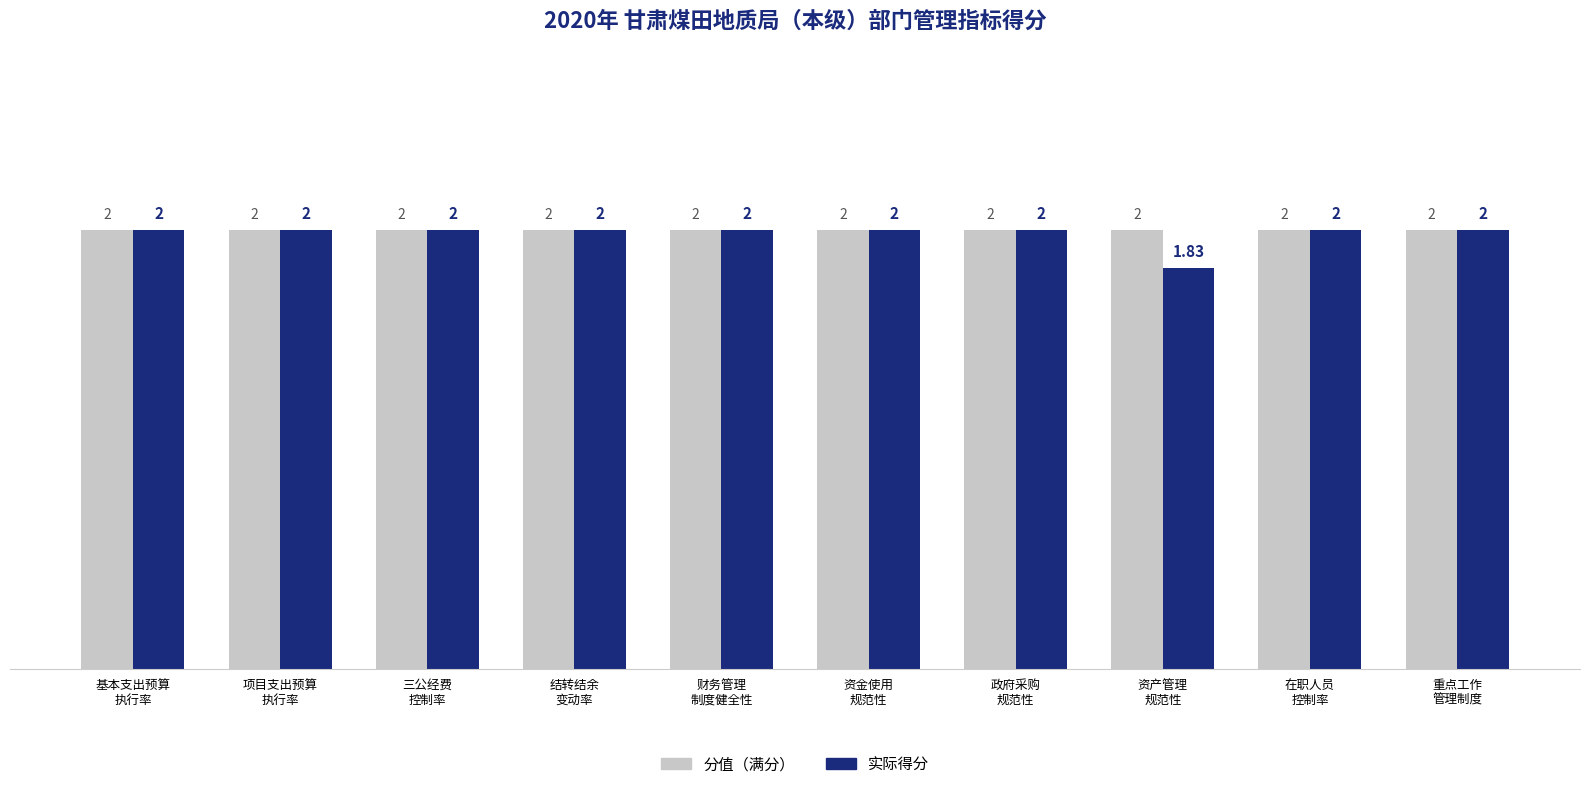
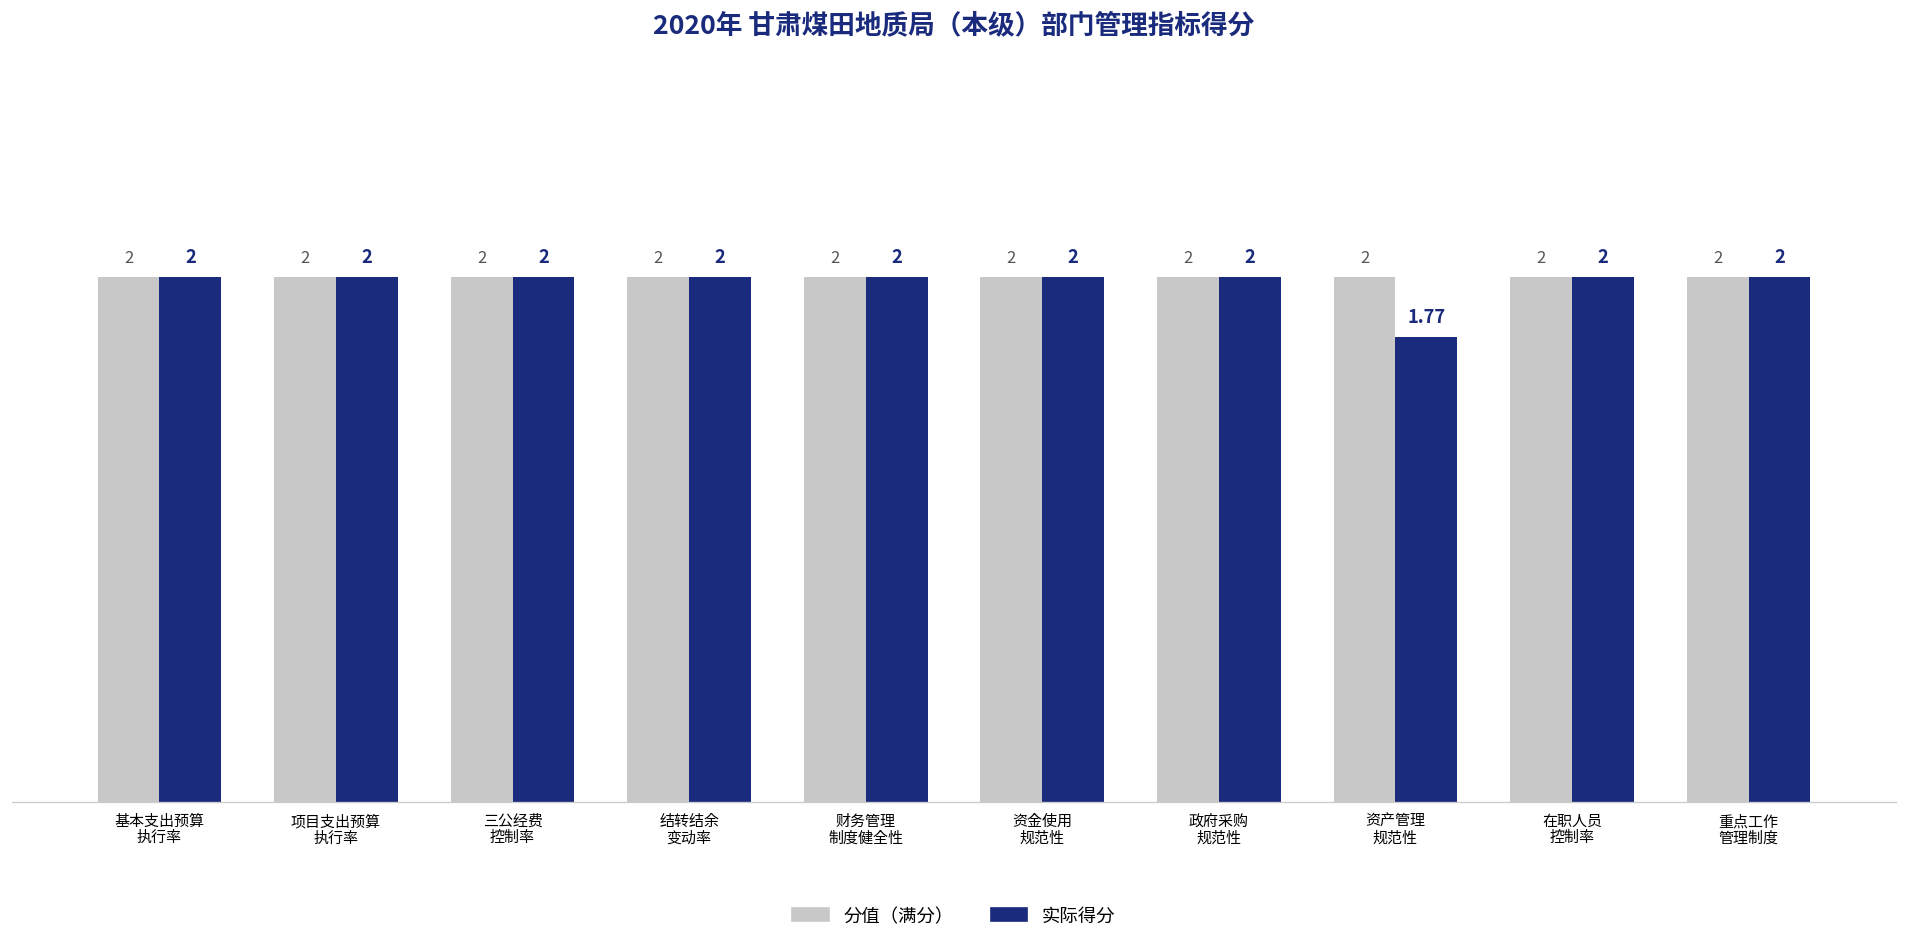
  {
    "分值（满分）": {
      "基本支出预算 执行率": 2,
      "项目支出预算 执行率": 2,
      "三公经费 控制率": 2,
      "结转结余 变动率": 2,
      "财务管理 制度健全性": 2,
      "资金使用 规范性": 2,
      "政府采购 规范性": 2,
      "资产管理 规范性": 2,
      "在职人员 控制率": 2,
      "重点工作 管理制度": 2
    },
    "实际得分": {
      "基本支出预算 执行率": 2,
      "项目支出预算 执行率": 2,
      "三公经费 控制率": 2,
      "结转结余 变动率": 2,
      "财务管理 制度健全性": 2,
      "资金使用 规范性": 2,
      "政府采购 规范性": 2,
-     "资产管理 规范性": 1.83,
+     "资产管理 规范性": 1.77,
      "在职人员 控制率": 2,
      "重点工作 管理制度": 2
    }
  }
